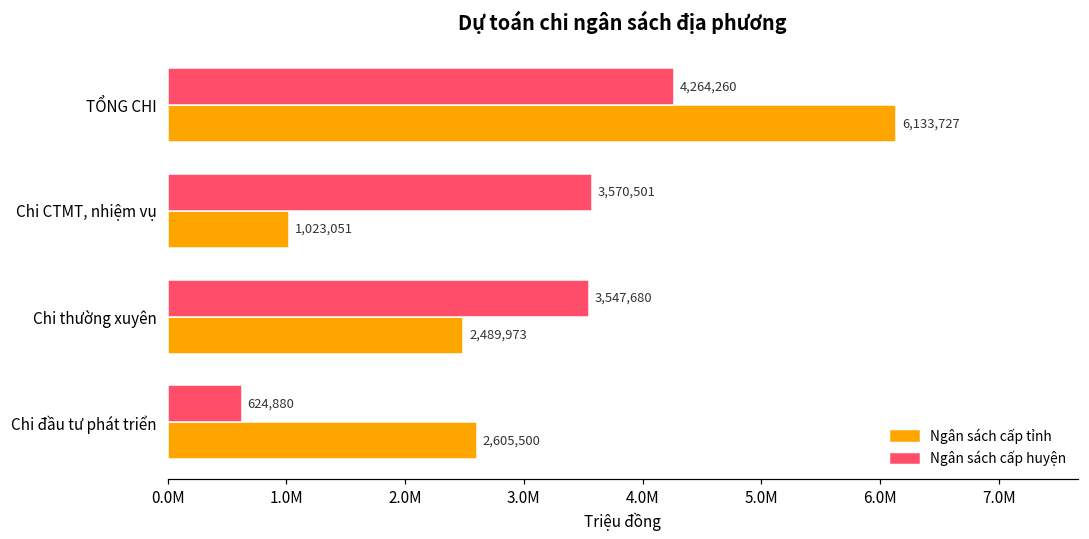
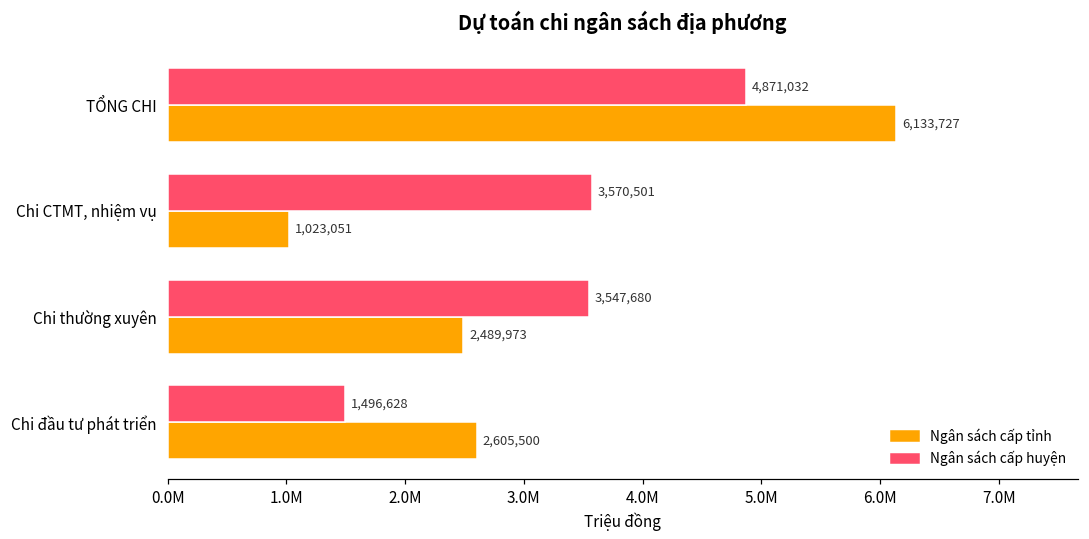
  {
    "Ngân sách cấp tỉnh": {
      "TỔNG CHI": "6,133,727",
      "Chi CTMT, nhiệm vụ": "1,023,051",
      "Chi thường xuyên": "2,489,973",
      "Chi đầu tư phát triển": "2,605,500"
    },
    "Ngân sách cấp huyện": {
-     "TỔNG CHI": "4,264,260",
+     "TỔNG CHI": "4,871,032",
      "Chi CTMT, nhiệm vụ": "3,570,501",
      "Chi thường xuyên": "3,547,680",
-     "Chi đầu tư phát triển": "624,880"
+     "Chi đầu tư phát triển": "1,496,628"
    }
  }
